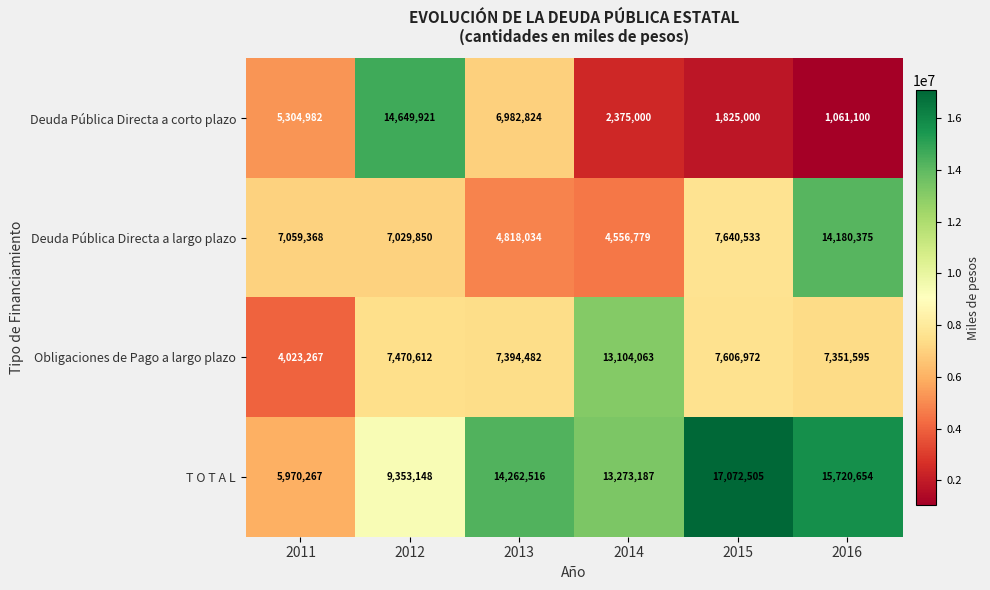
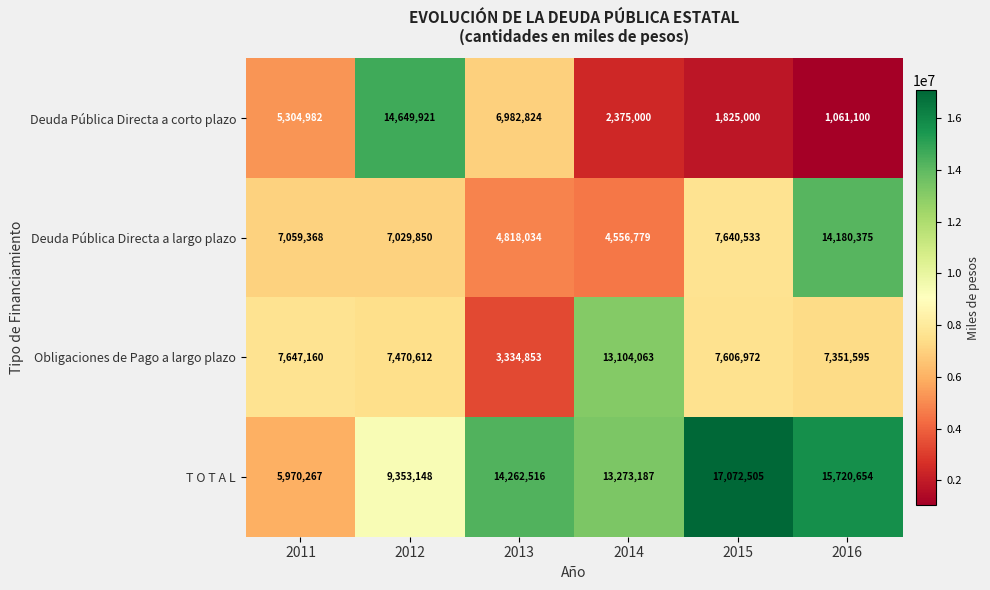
  {
    "Deuda Pública Directa a corto plazo": {
      "2011": "5,304,982",
      "2012": "14,649,921",
      "2013": "6,982,824",
      "2014": "2,375,000",
      "2015": "1,825,000",
      "2016": "1,061,100"
    },
    "Deuda Pública Directa a largo plazo": {
      "2011": "7,059,368",
      "2012": "7,029,850",
      "2013": "4,818,034",
      "2014": "4,556,779",
      "2015": "7,640,533",
      "2016": "14,180,375"
    },
    "Obligaciones de Pago a largo plazo": {
-     "2011": "4,023,267",
+     "2011": "7,647,160",
      "2012": "7,470,612",
-     "2013": "7,394,482",
+     "2013": "3,334,853",
      "2014": "13,104,063",
      "2015": "7,606,972",
      "2016": "7,351,595"
    },
    "T O T A L": {
      "2011": "5,970,267",
      "2012": "9,353,148",
      "2013": "14,262,516",
      "2014": "13,273,187",
      "2015": "17,072,505",
      "2016": "15,720,654"
    }
  }
